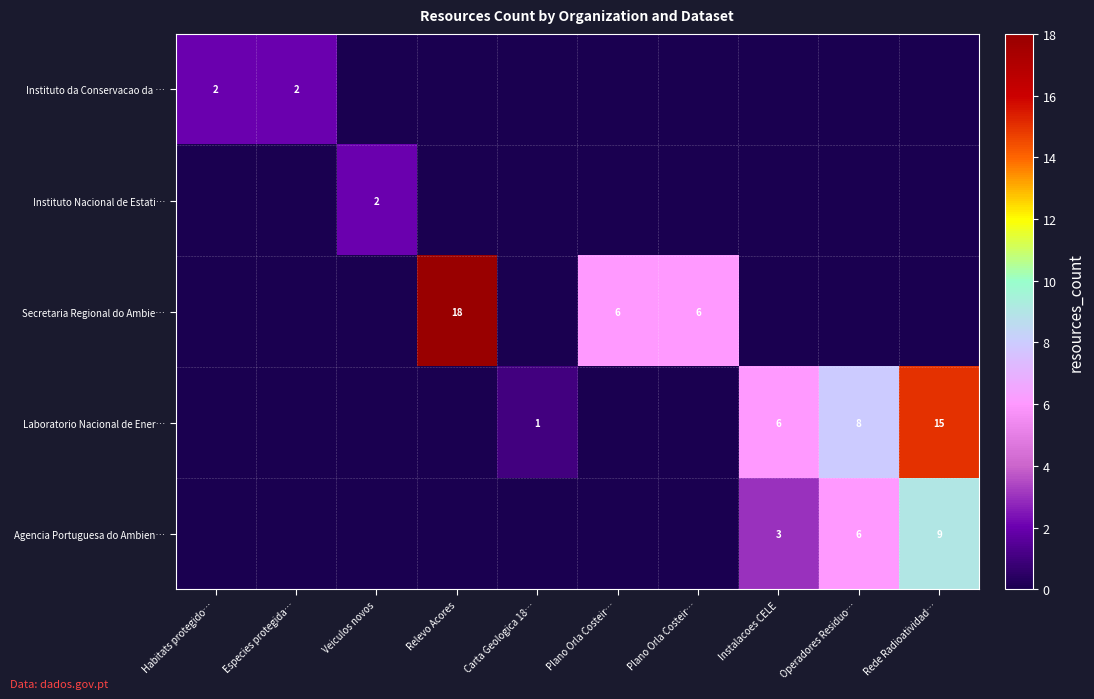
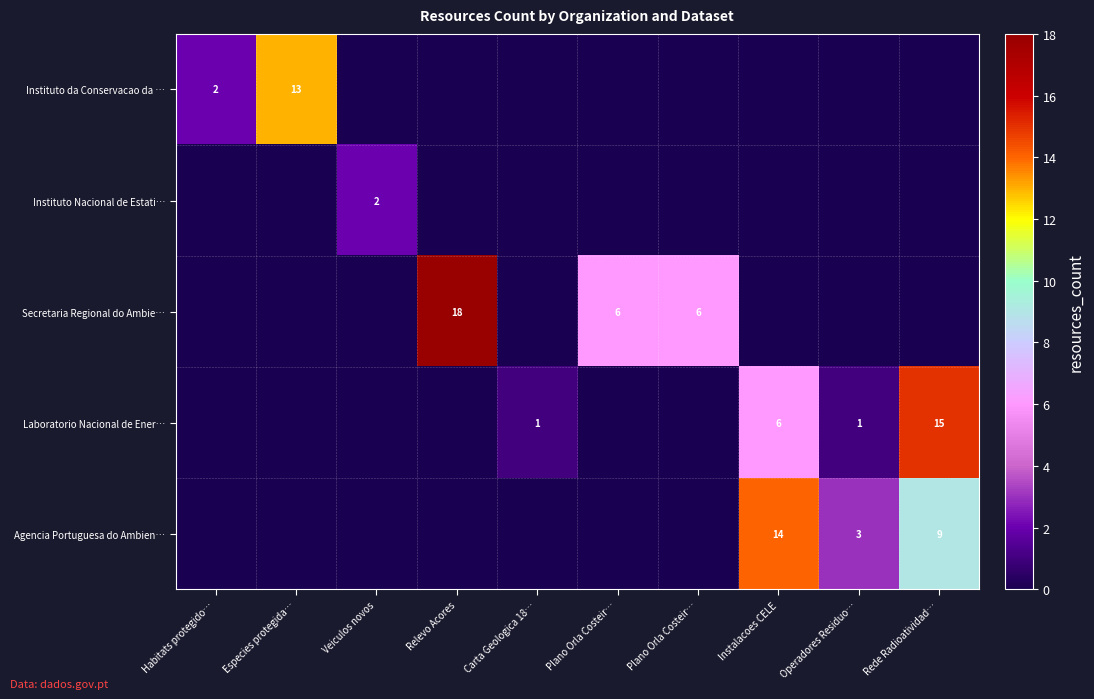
  {
    "Instituto da Conservacao da …": {
      "Habitats protegido…": 2,
-     "Especies protegida…": 2
+     "Especies protegida…": 13
    },
    "Instituto Nacional de Estati…": {
      "Veiculos novos": 2
    },
    "Secretaria Regional do Ambie…": {
      "Relevo Acores": 18
    },
    "Laboratorio Nacional de Ener…": {
      "Carta Geologica 18…": 1,
      "Instalacoes CELE": 6,
-     "Operadores Residuo…": 8,
+     "Operadores Residuo…": 1,
      "Rede Radioatividad…": 15
    },
    "Agencia Portuguesa do Ambien…": {
-     "Instalacoes CELE": 3,
-     "Operadores Residuo…": 6,
+     "Instalacoes CELE": 14,
+     "Operadores Residuo…": 3,
      "Rede Radioatividad…": 9
    }
  }
